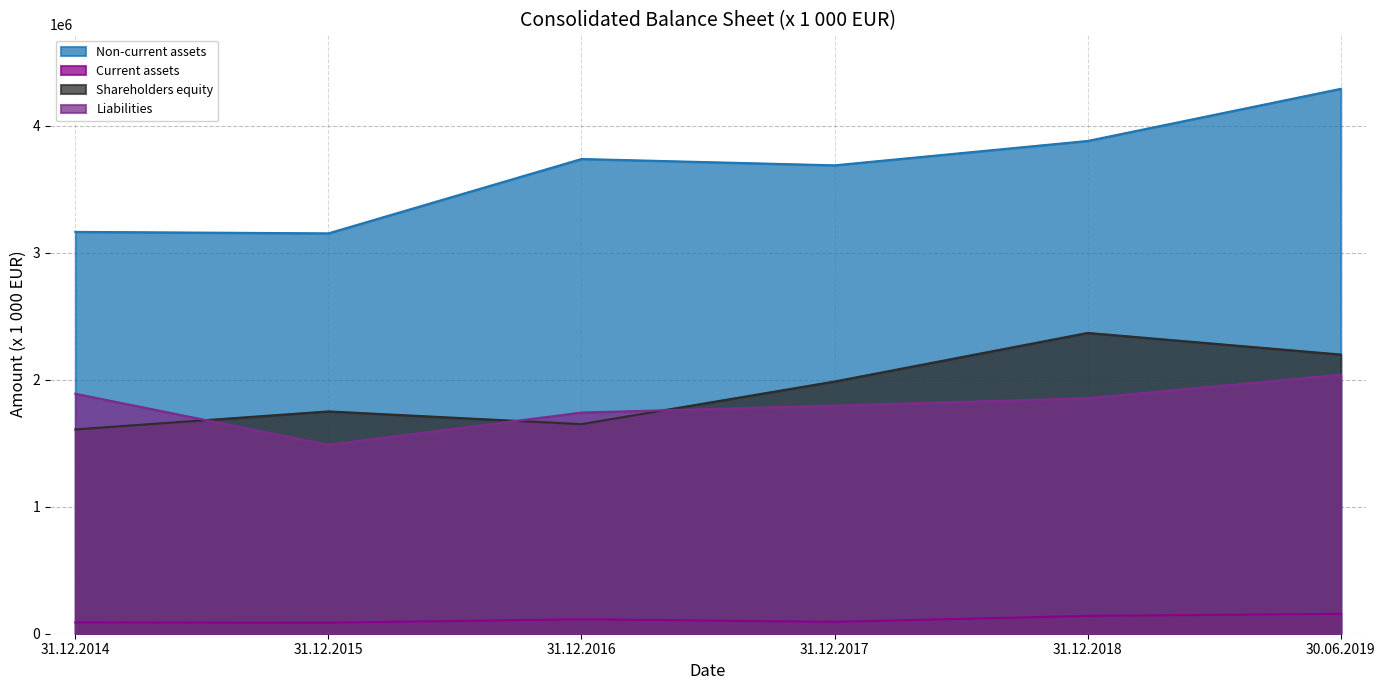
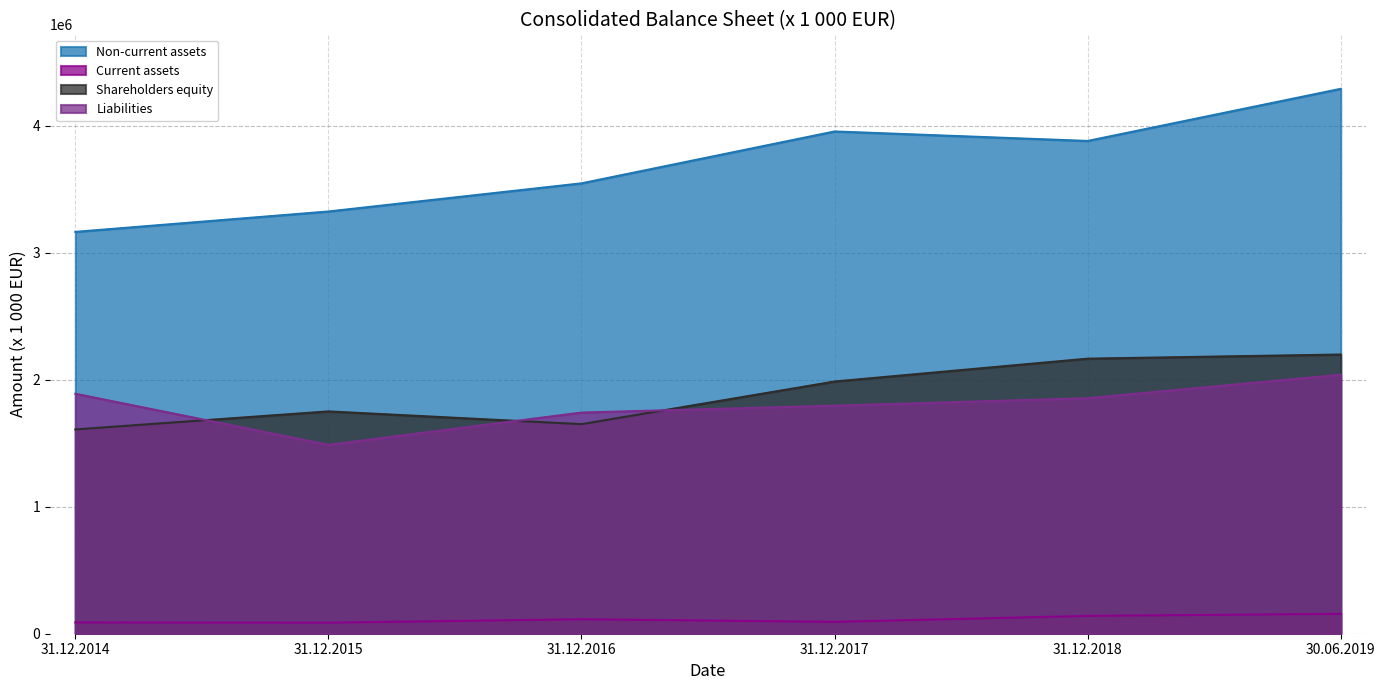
  {
    "Non-current assets": {
      "31.12.2014": 3160000,
-     "31.12.2015": 3150000,
-     "31.12.2016": 3740000,
-     "31.12.2017": 3690000,
+     "31.12.2015": 3330000,
+     "31.12.2016": 3550000,
+     "31.12.2017": 3960000,
      "31.12.2018": 3880000,
      "30.06.2019": 4290000
    },
    "Shareholders equity": {
      "31.12.2014": 1610000,
      "31.12.2015": 1750000,
      "31.12.2016": 1650000,
      "31.12.2017": 1990000,
-     "31.12.2018": 2370000,
+     "31.12.2018": 2170000,
      "30.06.2019": 2200000
    }
  }
